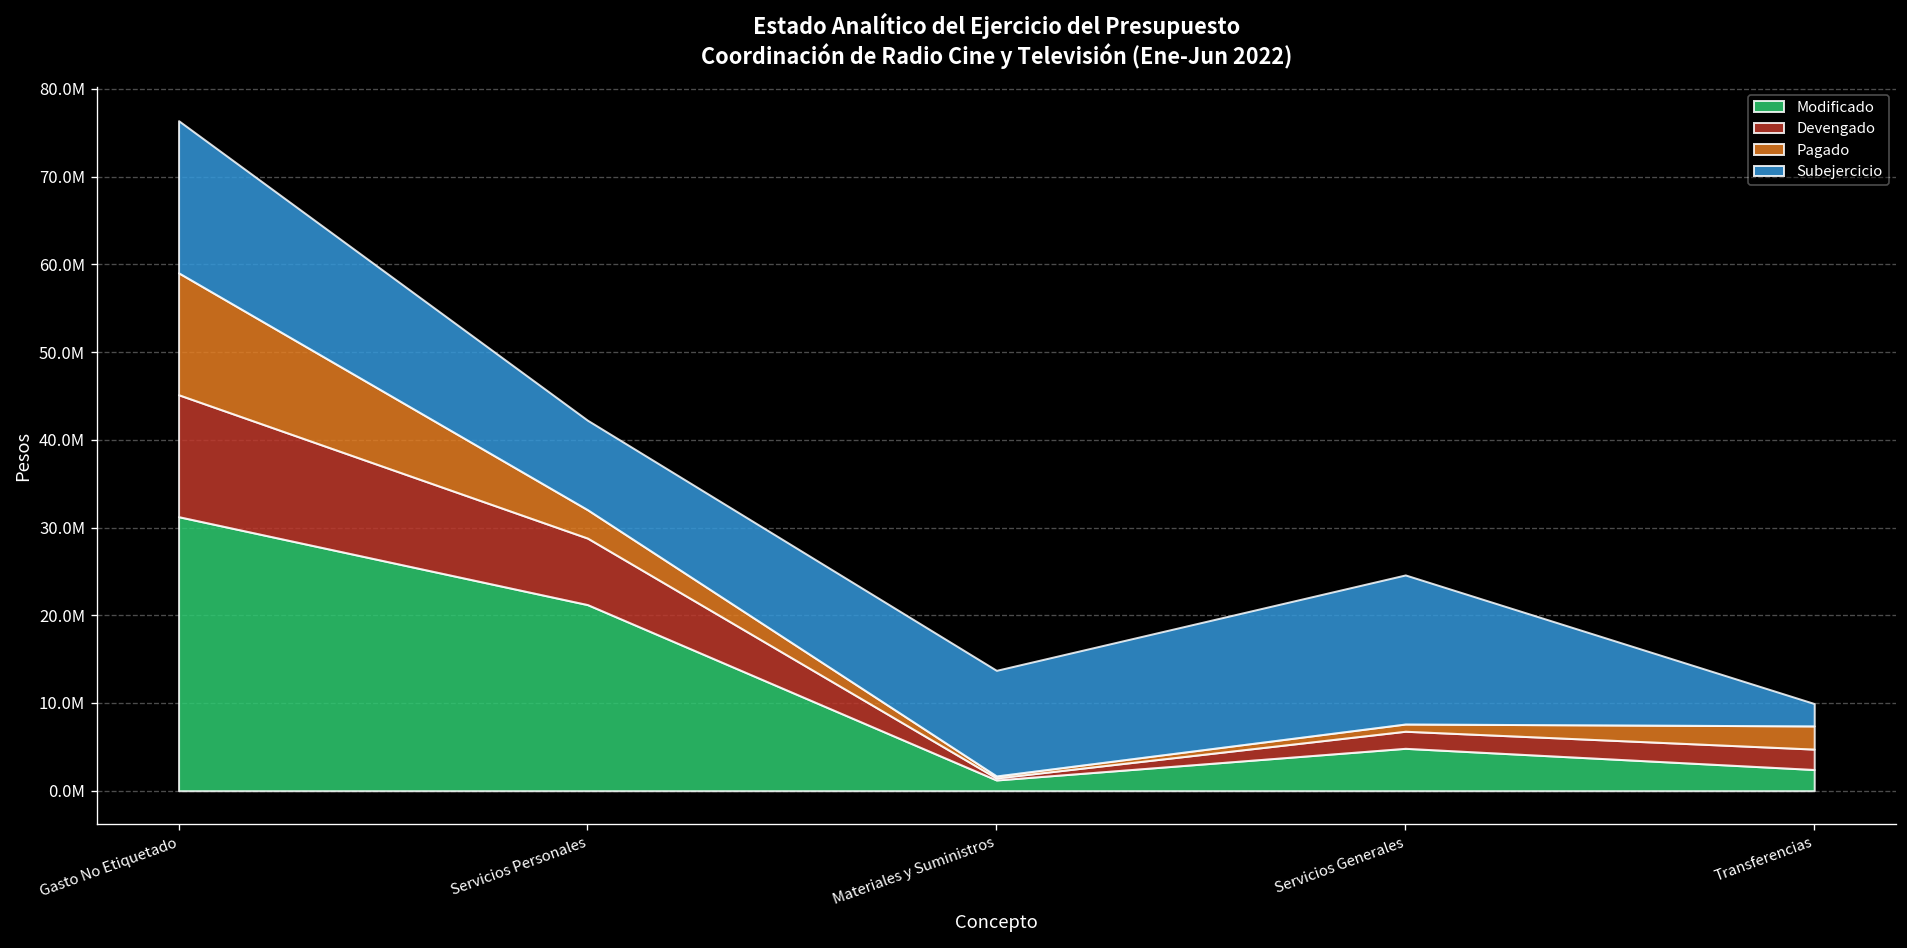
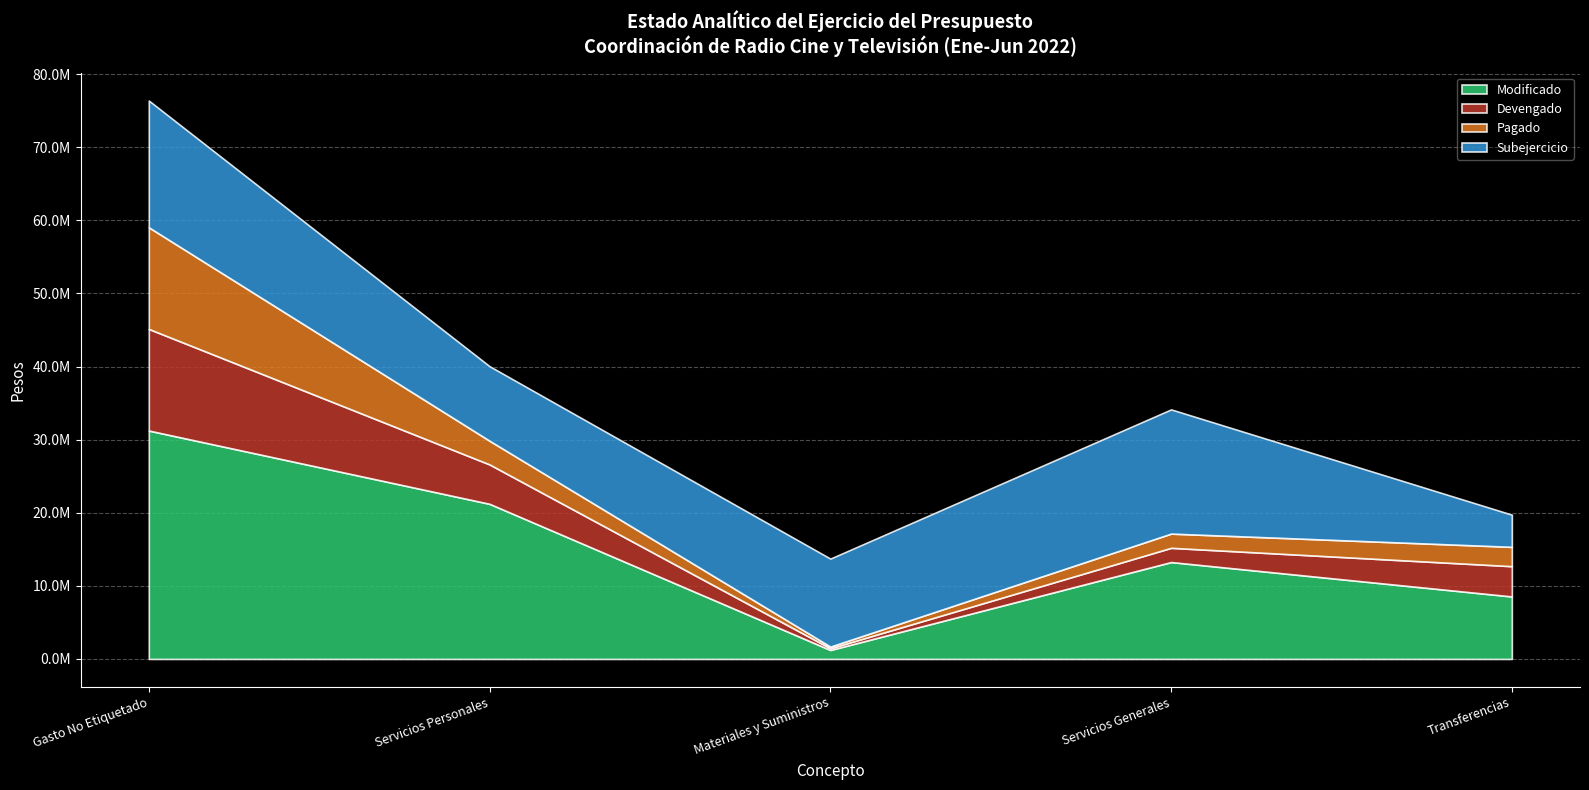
  {
    "Modificado": {
      "Gasto No Etiquetado": 31000000,
      "Servicios Personales": 21000000,
-     "Servicios Generales": 5000000,
-     "Transferencias": 2000000
+     "Servicios Generales": 13000000,
+     "Transferencias": 9000000
    },
    "Devengado": {
      "Gasto No Etiquetado": 14000000,
-     "Servicios Personales": 8000000,
+     "Servicios Personales": 5000000,
      "Servicios Generales": 2000000,
-     "Transferencias": 2000000
+     "Transferencias": 4000000
    },
    "Pagado": {
      "Gasto No Etiquetado": 14000000,
      "Servicios Personales": 3000000,
-     "Servicios Generales": 1000000,
+     "Servicios Generales": 2000000,
      "Transferencias": 3000000
    },
    "Subejercicio": {
      "Gasto No Etiquetado": 17000000,
      "Servicios Personales": 10000000,
      "Materiales y Suministros": 12000000,
      "Servicios Generales": 17000000,
-     "Transferencias": 3000000
+     "Transferencias": 4000000
    }
  }
